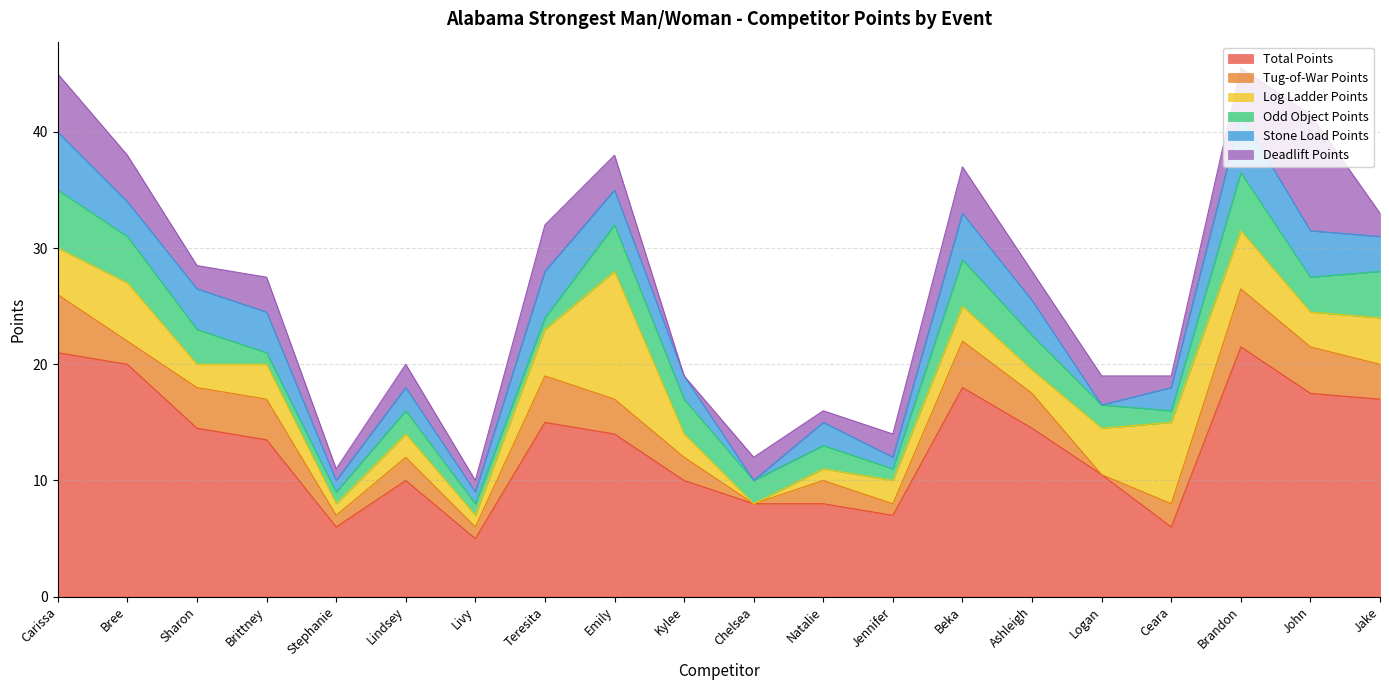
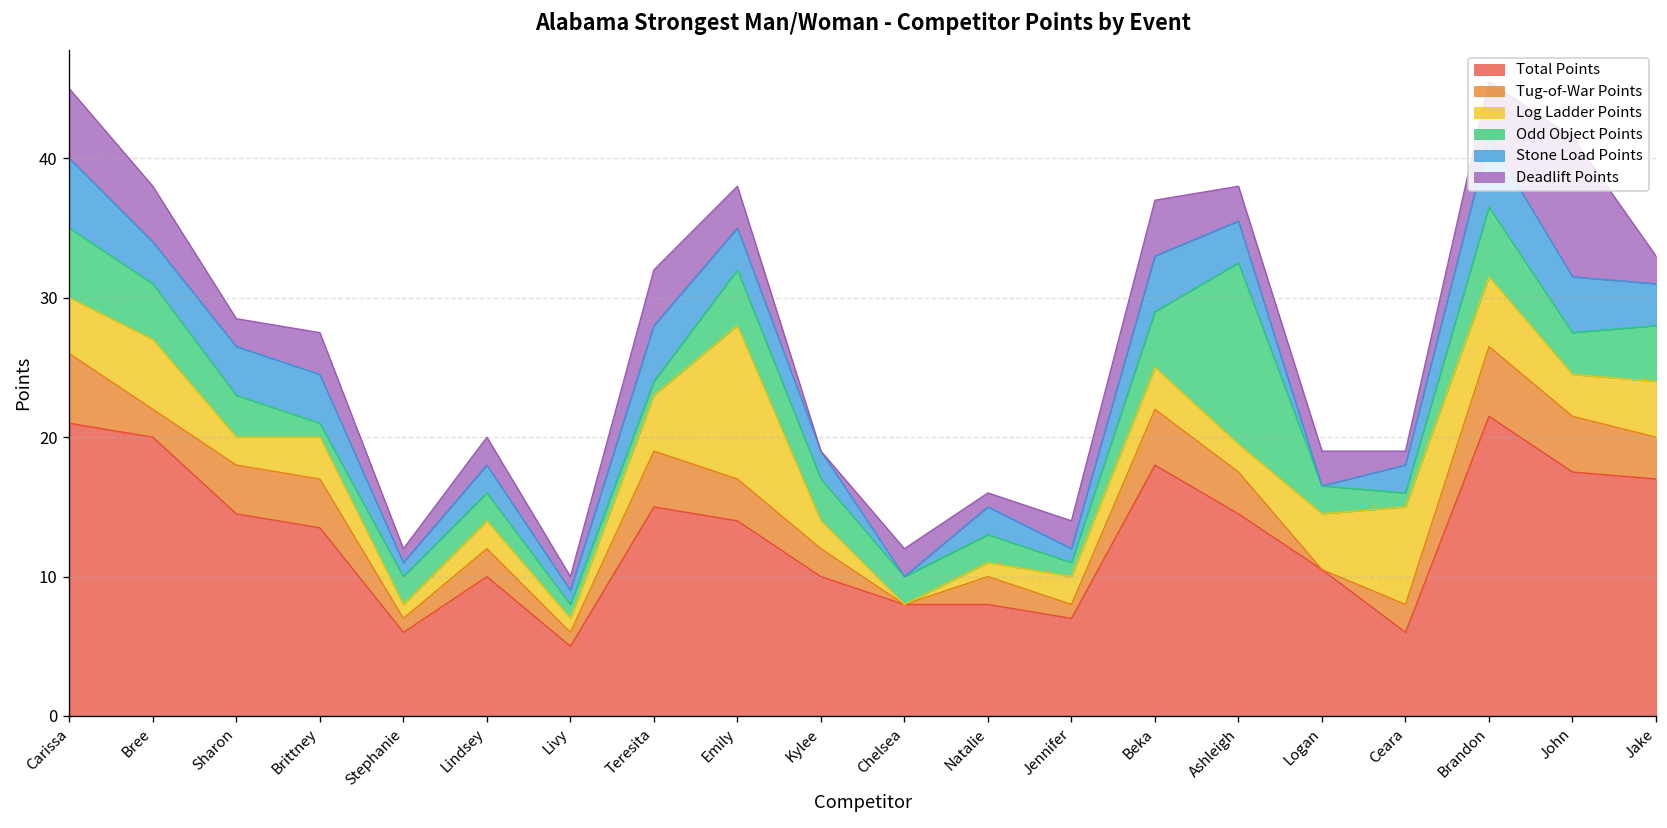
  {
    "Log Ladder Points": {
      "Carissa": 4,
      "Bree": 5,
      "Sharon": 2,
      "Brittney": 3,
      "Stephanie": 1,
      "Lindsey": 2,
      "Livy": 1,
      "Teresita": 4,
      "Emily": 11,
      "Kylee": 2,
      "Natalie": 1,
      "Jennifer": 2,
      "Beka": 3,
      "Ashleigh": 2,
      "Logan": 4,
      "Ceara": 7,
      "Brandon": 5,
      "John": 3,
      "Jake": 4
    },
    "Odd Object Points": {
      "Carissa": 5,
      "Bree": 4,
      "Sharon": 3,
      "Brittney": 1,
-     "Stephanie": 1,
+     "Stephanie": 2,
      "Lindsey": 2,
      "Livy": 1,
      "Teresita": 1,
      "Emily": 4,
      "Kylee": 3,
      "Natalie": 2,
      "Jennifer": 1,
      "Beka": 4,
-     "Ashleigh": 3,
+     "Ashleigh": 13,
      "Ceara": 1,
      "Brandon": 5,
      "John": 3,
      "Jake": 4
    },
    "Stone Load Points": {
      "Carissa": 5,
      "Bree": 3,
      "Sharon": 3.5,
      "Brittney": 3.5,
      "Stephanie": 1,
      "Lindsey": 2,
      "Livy": 1,
      "Teresita": 4,
      "Emily": 3,
      "Natalie": 2,
      "Jennifer": 1,
      "Beka": 4,
      "Ashleigh": 3,
      "Ceara": 2,
      "John": 4,
      "Jake": 3
    },
    "Deadlift Points": {
      "Carissa": 5,
      "Bree": 4,
      "Sharon": 2,
      "Brittney": 3,
      "Stephanie": 1,
      "Lindsey": 2,
      "Livy": 1,
      "Teresita": 4,
      "Emily": 3,
      "Chelsea": 2,
      "Natalie": 1,
      "Jennifer": 2,
      "Beka": 4,
      "Ashleigh": 2.5,
      "Logan": 2.5,
      "Ceara": 1,
      "Jake": 2
    }
  }
